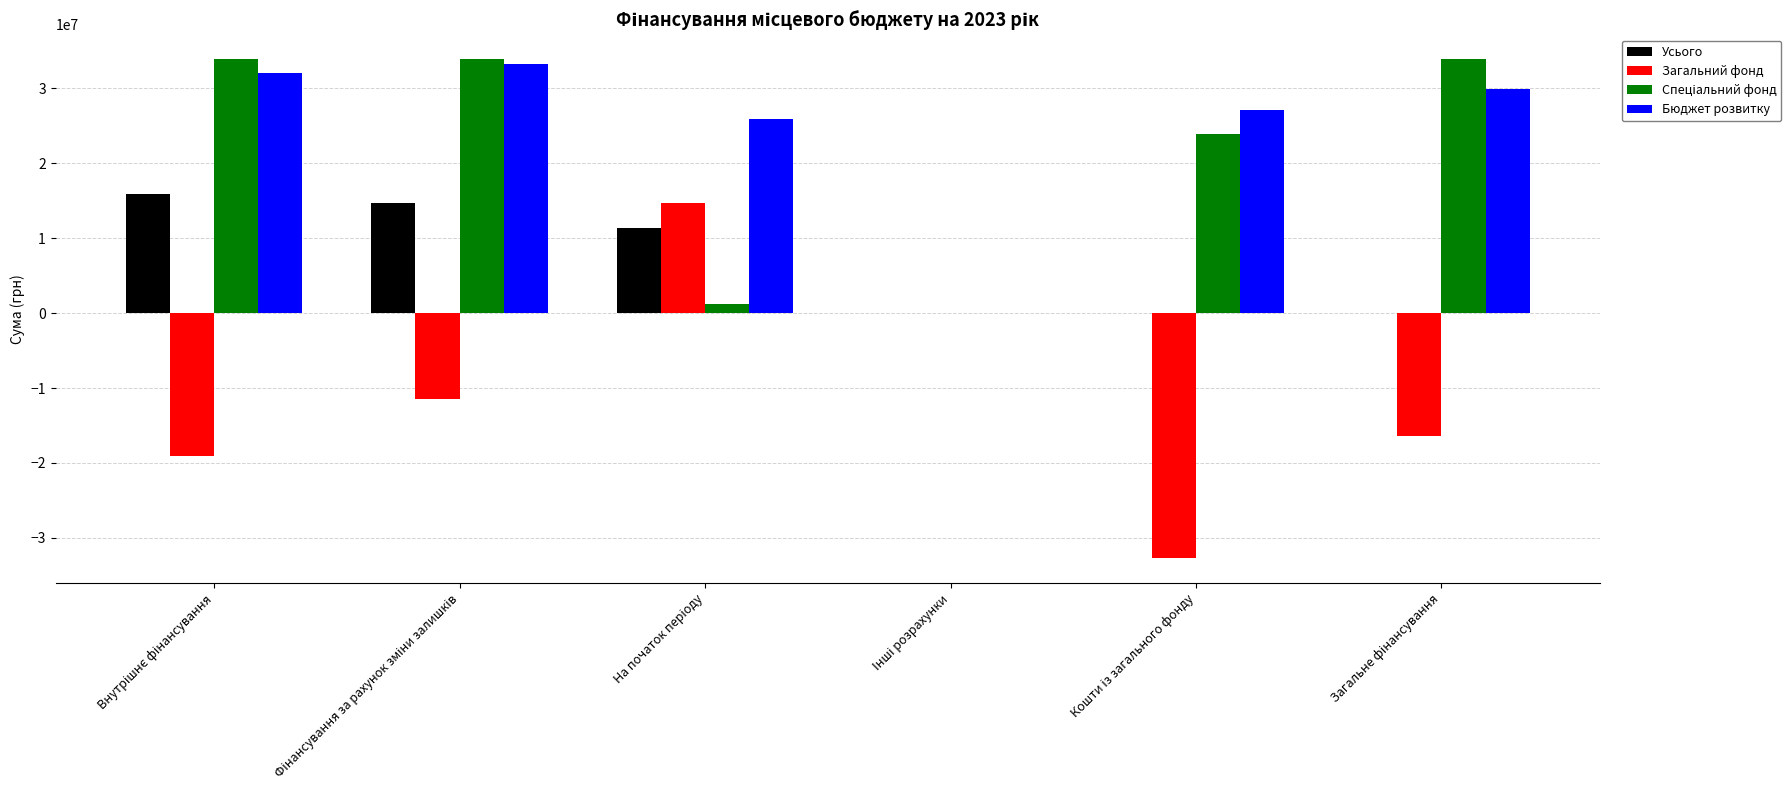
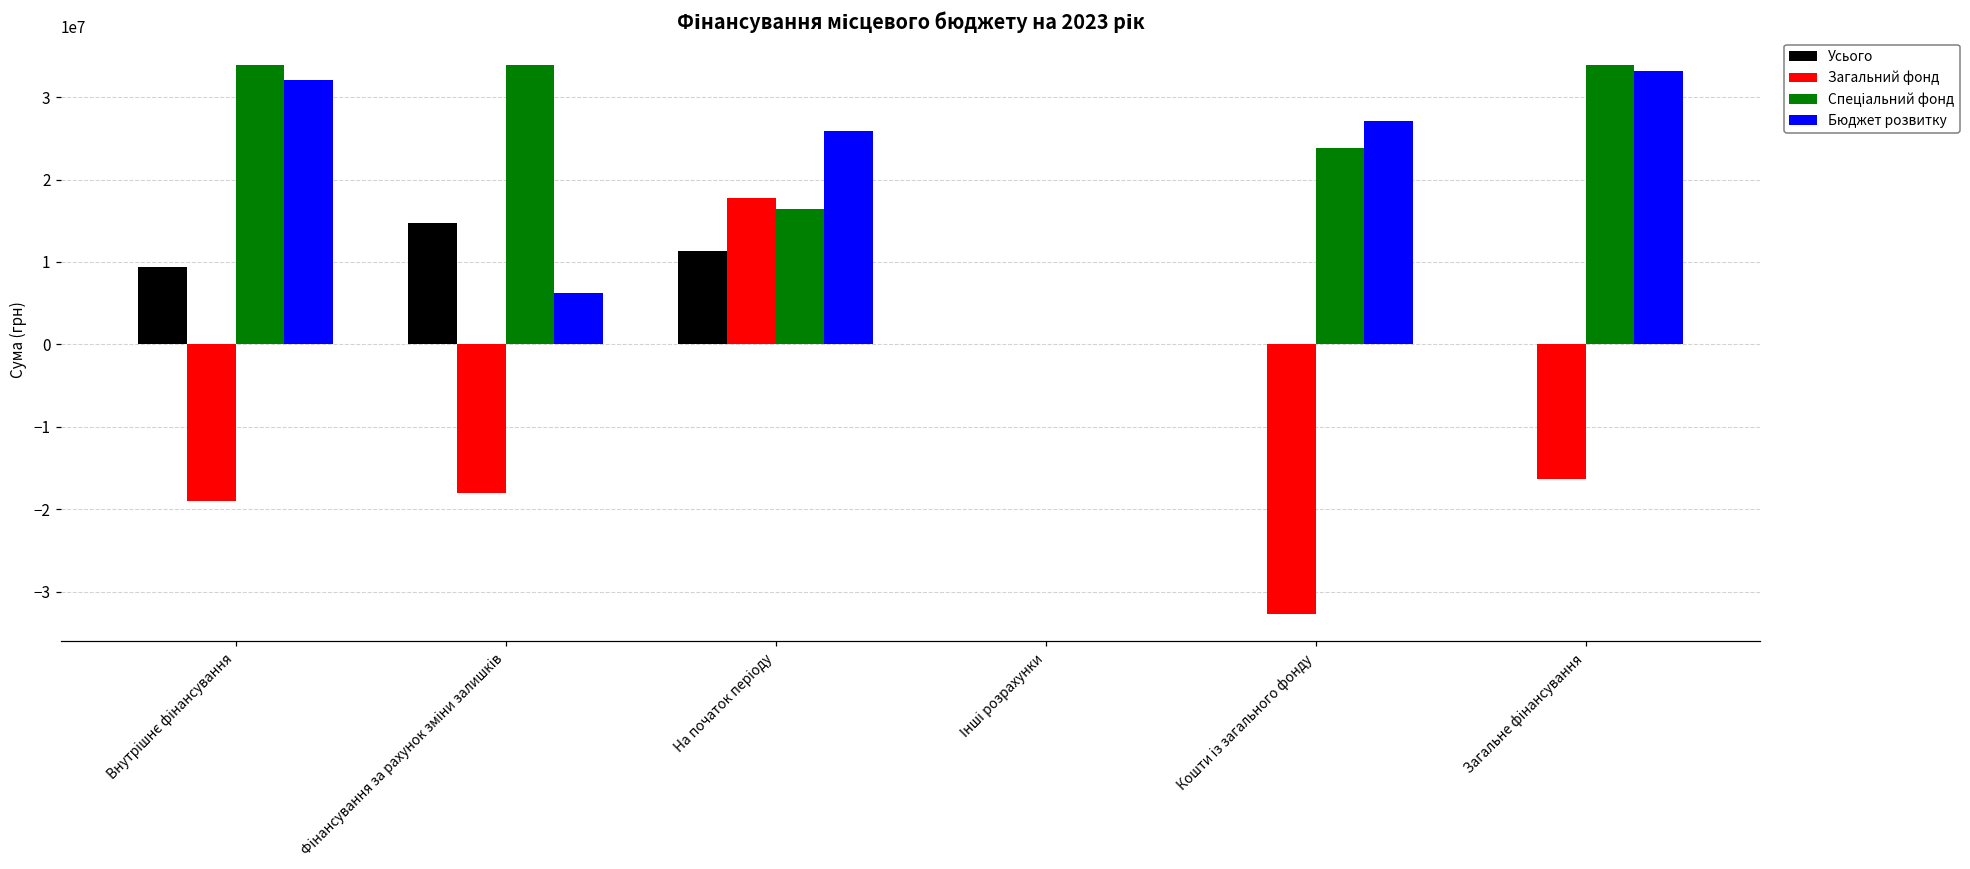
  {
    "Усього": {
-     "Внутрішнє фінансування": 16000000,
+     "Внутрішнє фінансування": 9000000,
      "Фінансування за рахунок зміни залишків": 15000000,
      "На початок періоду": 11000000,
      "Інші розрахунки": 0,
      "Кошти із загального фонду": 0,
      "Загальне фінансування": 0
    },
    "Загальний фонд": {
      "Внутрішнє фінансування": -19000000,
-     "Фінансування за рахунок зміни залишків": -11000000,
-     "На початок періоду": 15000000,
+     "Фінансування за рахунок зміни залишків": -18000000,
+     "На початок періоду": 18000000,
      "Інші розрахунки": 0,
      "Кошти із загального фонду": -33000000,
      "Загальне фінансування": -16000000
    },
    "Спеціальний фонд": {
      "Внутрішнє фінансування": 34000000,
      "Фінансування за рахунок зміни залишків": 34000000,
-     "На початок періоду": 1000000,
+     "На початок періоду": 16000000,
      "Інші розрахунки": 0,
      "Кошти із загального фонду": 24000000,
      "Загальне фінансування": 34000000
    },
    "Бюджет розвитку": {
      "Внутрішнє фінансування": 32000000,
-     "Фінансування за рахунок зміни залишків": 33000000,
+     "Фінансування за рахунок зміни залишків": 6000000,
      "На початок періоду": 26000000,
      "Інші розрахунки": 0,
      "Кошти із загального фонду": 27000000,
-     "Загальне фінансування": 30000000
+     "Загальне фінансування": 33000000
    }
  }
